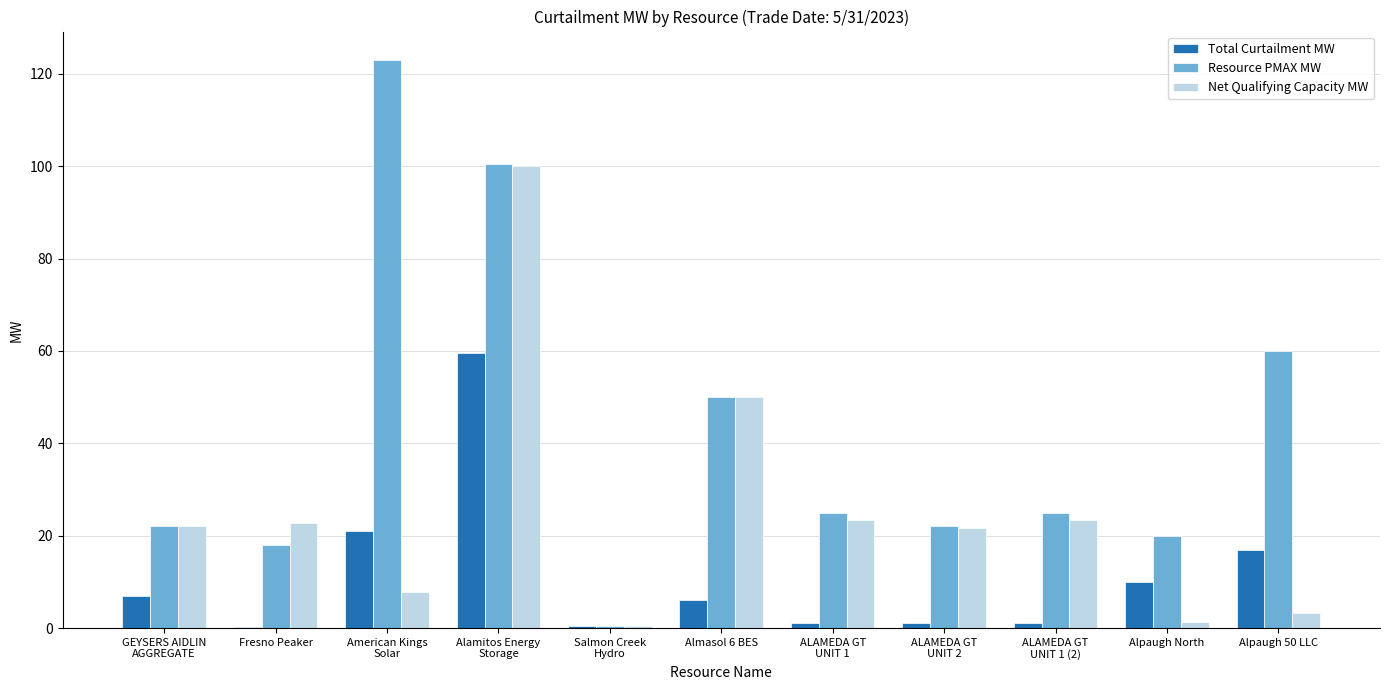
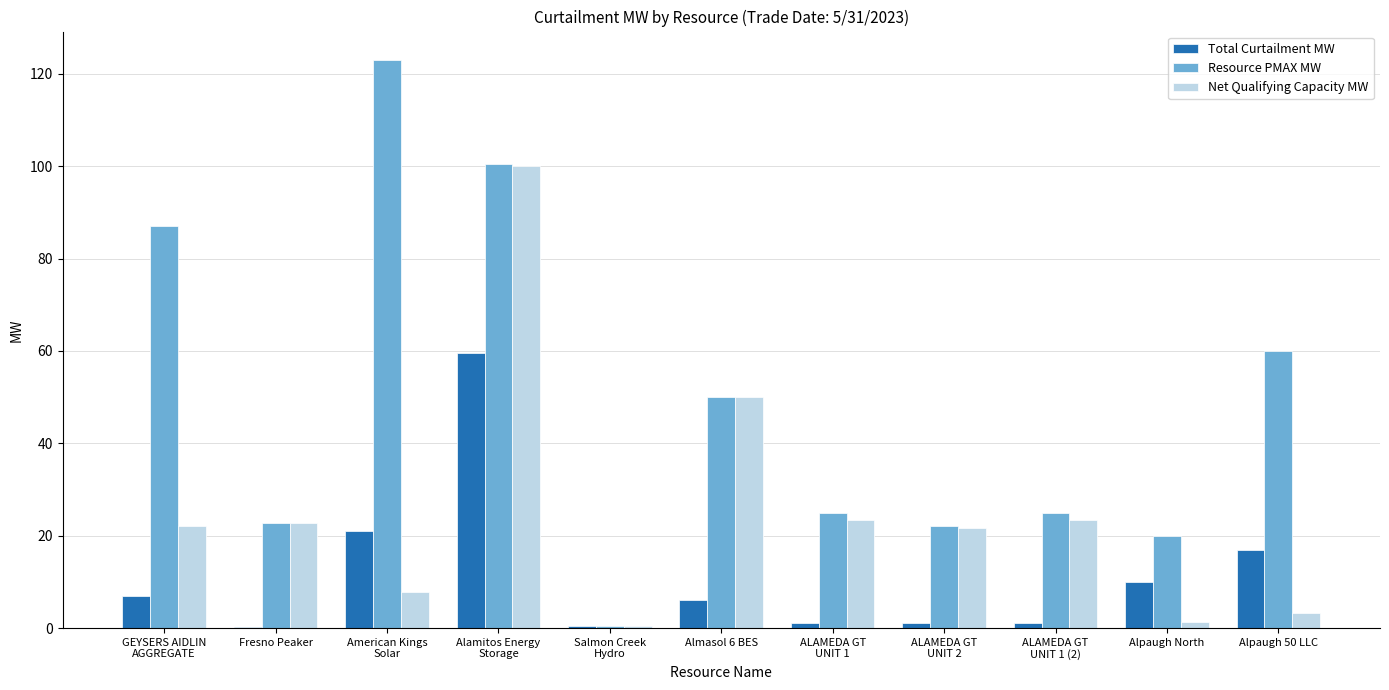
  {
    "Total Curtailment MW": {
      "GEYSERS AIDLIN AGGREGATE": 7,
      "American Kings Solar": 21,
      "Alamitos Energy Storage": 59,
      "Almasol 6 BES": 6,
      "ALAMEDA GT UNIT 1": 1,
      "ALAMEDA GT UNIT 2": 1,
      "ALAMEDA GT UNIT 1 (2)": 1,
      "Alpaugh North": 10,
      "Alpaugh 50 LLC": 17
    },
    "Resource PMAX MW": {
-     "GEYSERS AIDLIN AGGREGATE": 22,
-     "Fresno Peaker": 18,
+     "GEYSERS AIDLIN AGGREGATE": 87,
+     "Fresno Peaker": 23,
      "American Kings Solar": 123,
      "Alamitos Energy Storage": 100,
      "Almasol 6 BES": 50,
      "ALAMEDA GT UNIT 1": 25,
      "ALAMEDA GT UNIT 2": 22,
      "ALAMEDA GT UNIT 1 (2)": 25,
      "Alpaugh North": 20,
      "Alpaugh 50 LLC": 60
    },
    "Net Qualifying Capacity MW": {
      "GEYSERS AIDLIN AGGREGATE": 22,
      "Fresno Peaker": 23,
      "American Kings Solar": 8,
      "Alamitos Energy Storage": 100,
      "Almasol 6 BES": 50,
      "ALAMEDA GT UNIT 1": 23,
      "ALAMEDA GT UNIT 2": 22,
      "ALAMEDA GT UNIT 1 (2)": 23,
      "Alpaugh North": 1,
      "Alpaugh 50 LLC": 3
    }
  }
